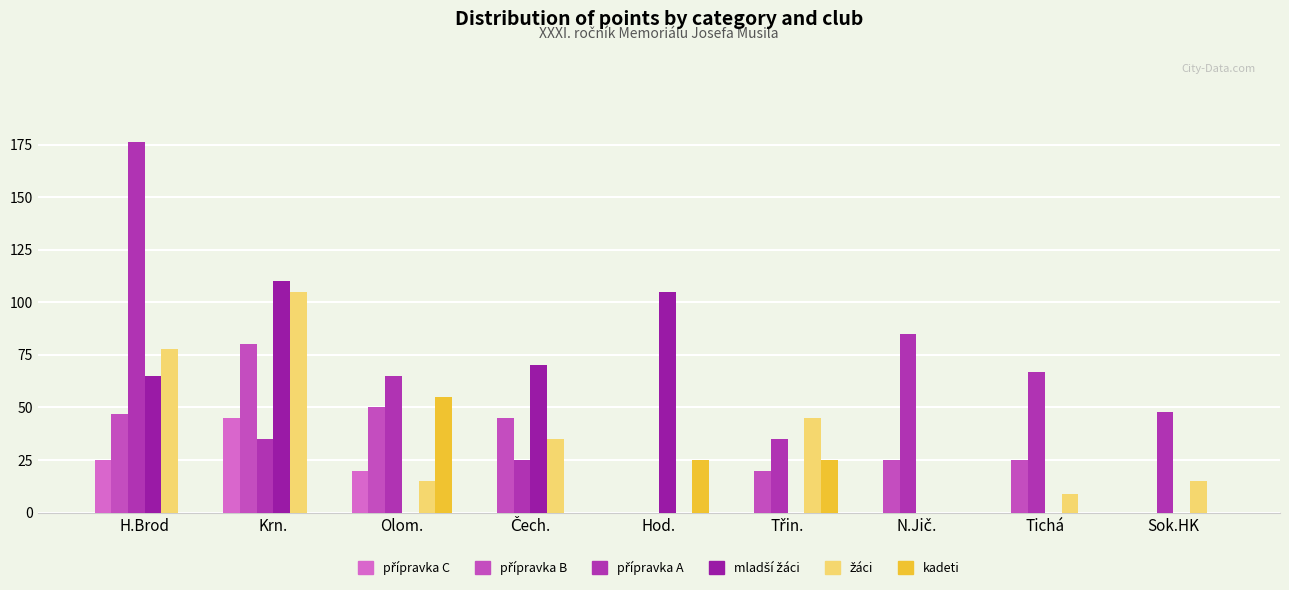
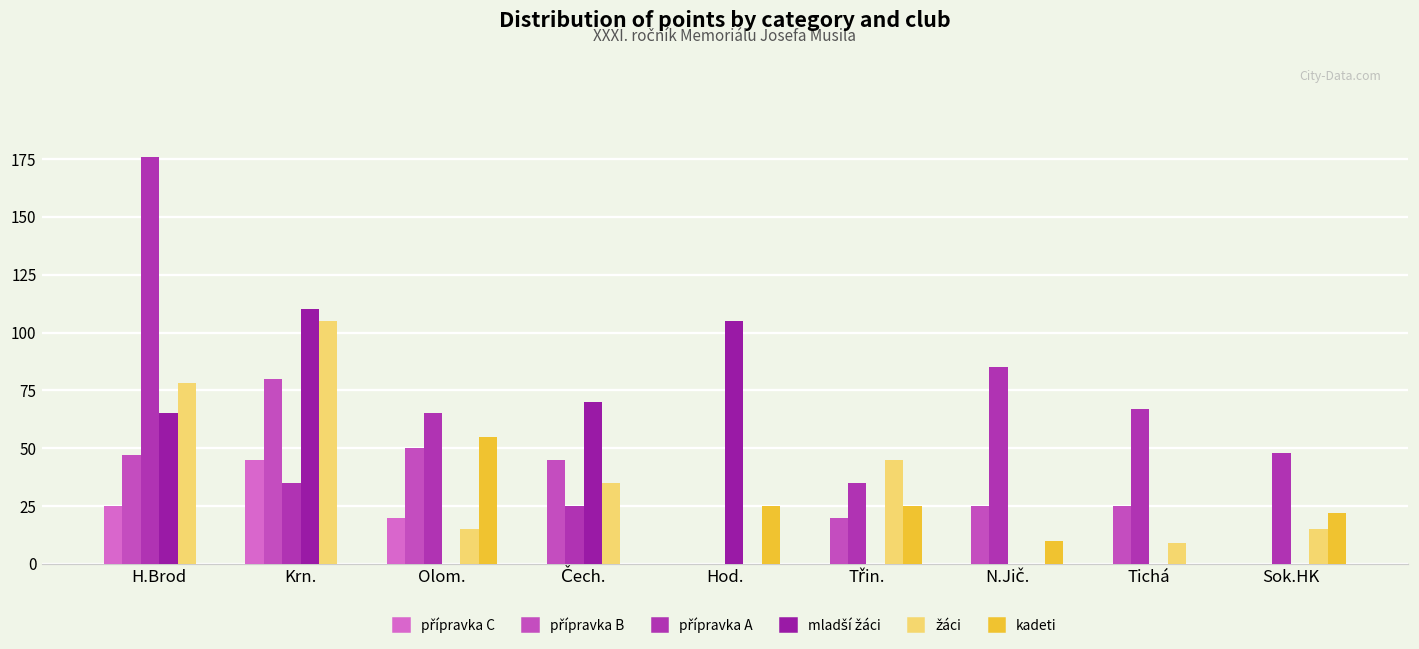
  {
    "žáci": {
      "H.Brod": 78,
      "Krn.": 105,
      "Olom.": 15,
      "Čech.": 35,
      "Hod.": 0,
      "Třin.": 45,
      "N.Jič.": 0,
      "Tichá": 9,
      "Sok.HK": 15
    },
    "kadeti": {
      "H.Brod": 0,
      "Krn.": 0,
      "Olom.": 55,
      "Čech.": 0,
      "Hod.": 25,
      "Třin.": 25,
-     "N.Jič.": 0,
+     "N.Jič.": 10,
      "Tichá": 0,
-     "Sok.HK": 0
+     "Sok.HK": 22
    }
  }
